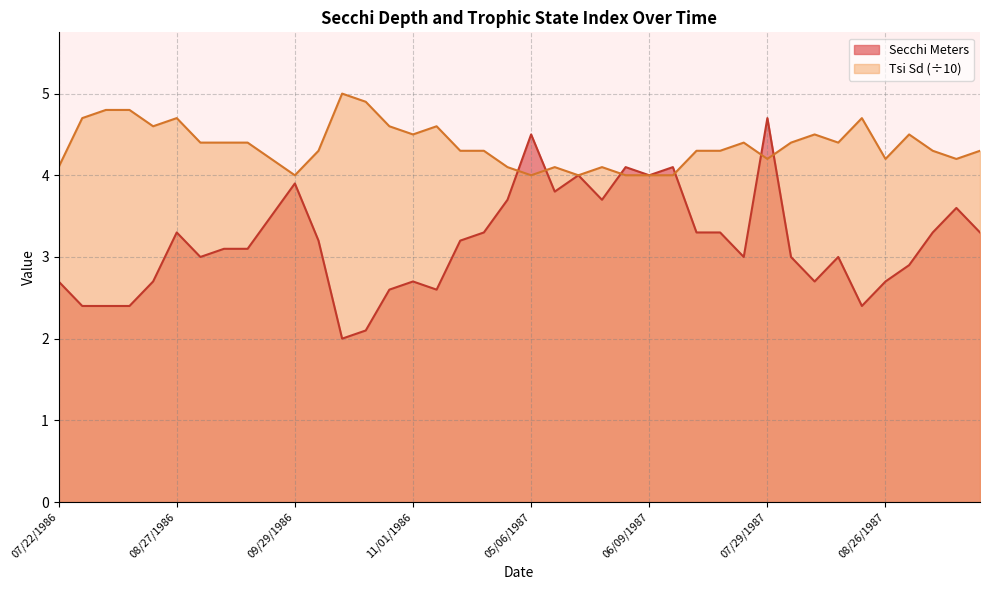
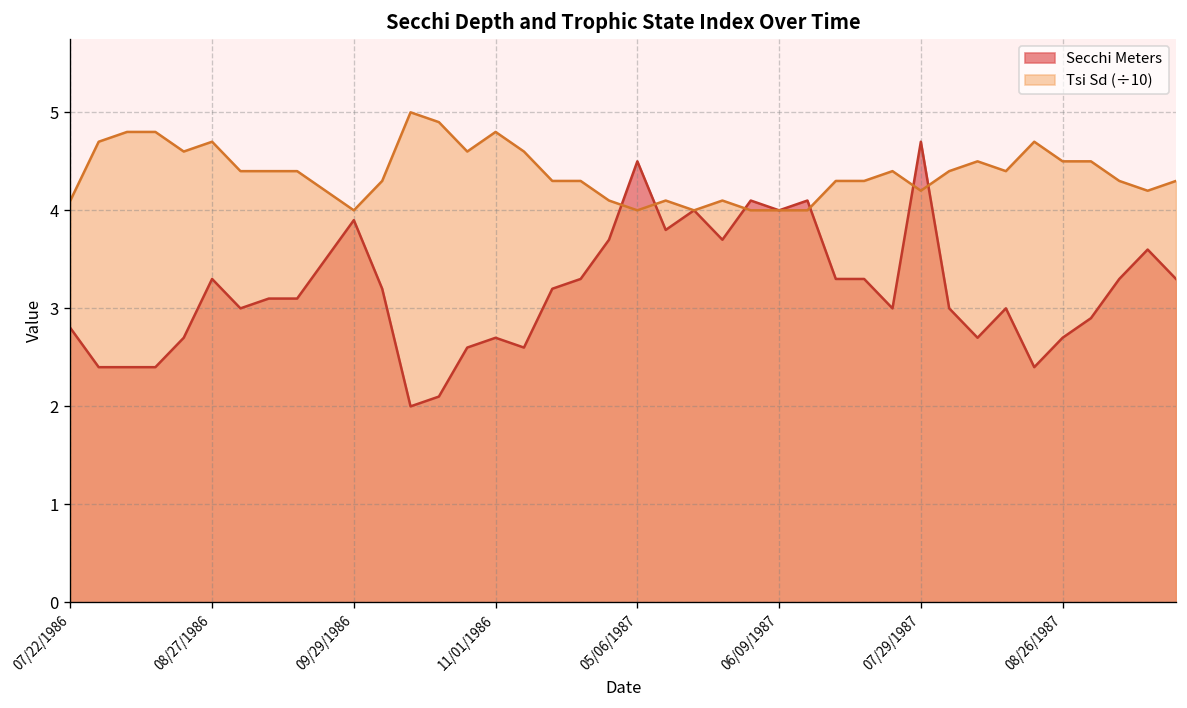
  {
    "Secchi Meters": {
-     "07/22/1986": 2.7,
+     "07/22/1986": 2.8,
      "08/27/1986": 3.3,
      "09/29/1986": 3.9,
      "11/01/1986": 2.7,
      "05/06/1987": 4.5,
      "07/29/1987": 4.7,
      "08/26/1987": 2.7
    },
    "Tsi Sd (÷10)": {
      "07/22/1986": 4.1,
      "08/27/1986": 4.7,
      "09/29/1986": 4.0,
-     "11/01/1986": 4.5,
+     "11/01/1986": 4.8,
      "05/06/1987": 4.0,
      "07/29/1987": 4.2,
-     "08/26/1987": 4.2
+     "08/26/1987": 4.5
    }
  }
